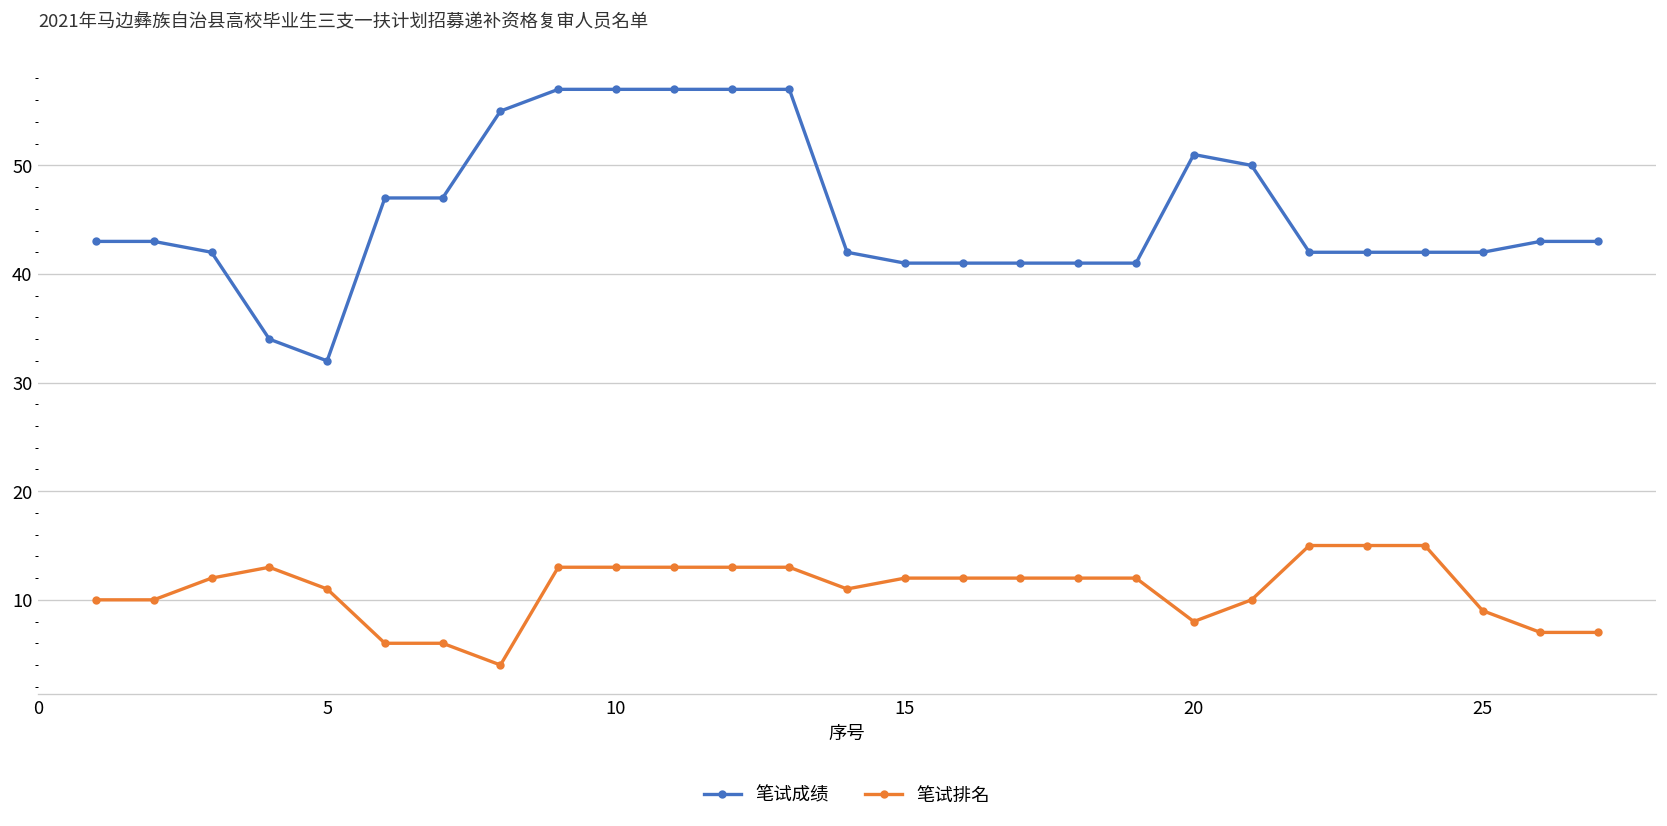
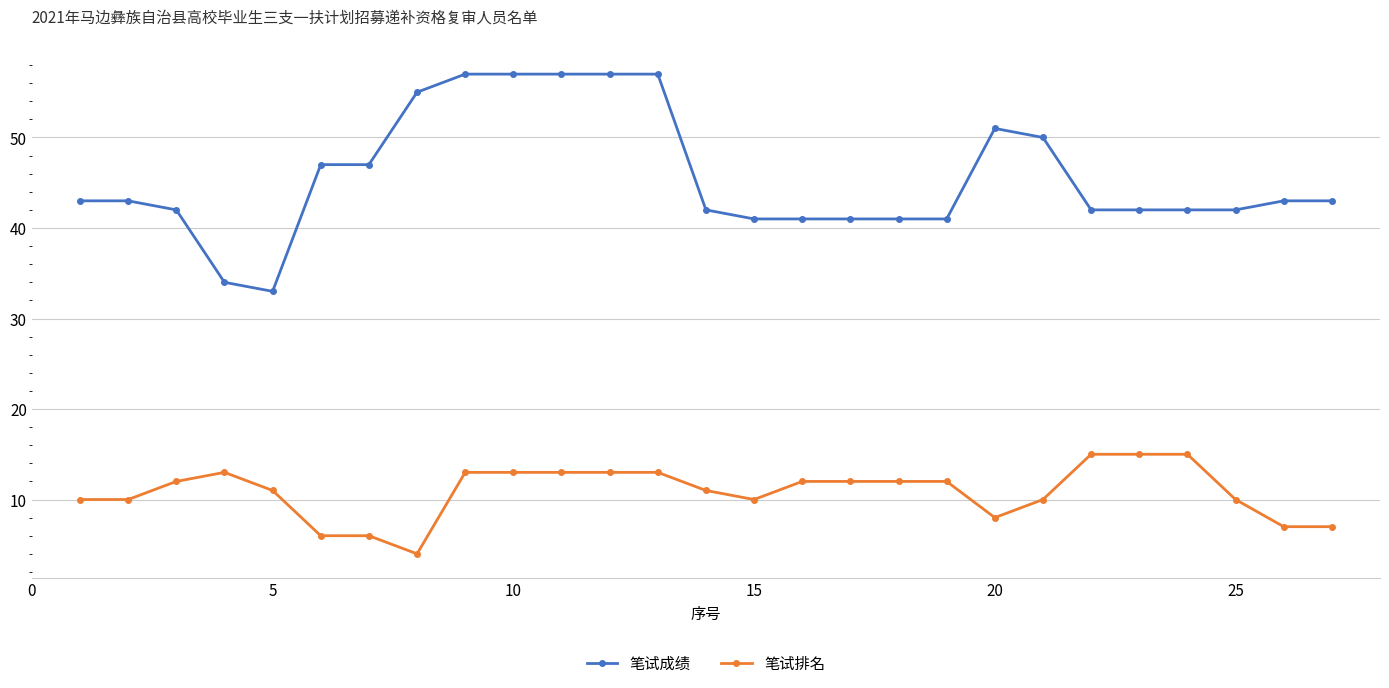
  {
    "笔试成绩": {
-     "5": 32,
+     "5": 33,
      "10": 57,
      "15": 41,
      "20": 51,
      "25": 42
    },
    "笔试排名": {
      "5": 11,
      "10": 13,
-     "15": 12,
+     "15": 10,
      "20": 8,
-     "25": 9
+     "25": 10
    }
  }
